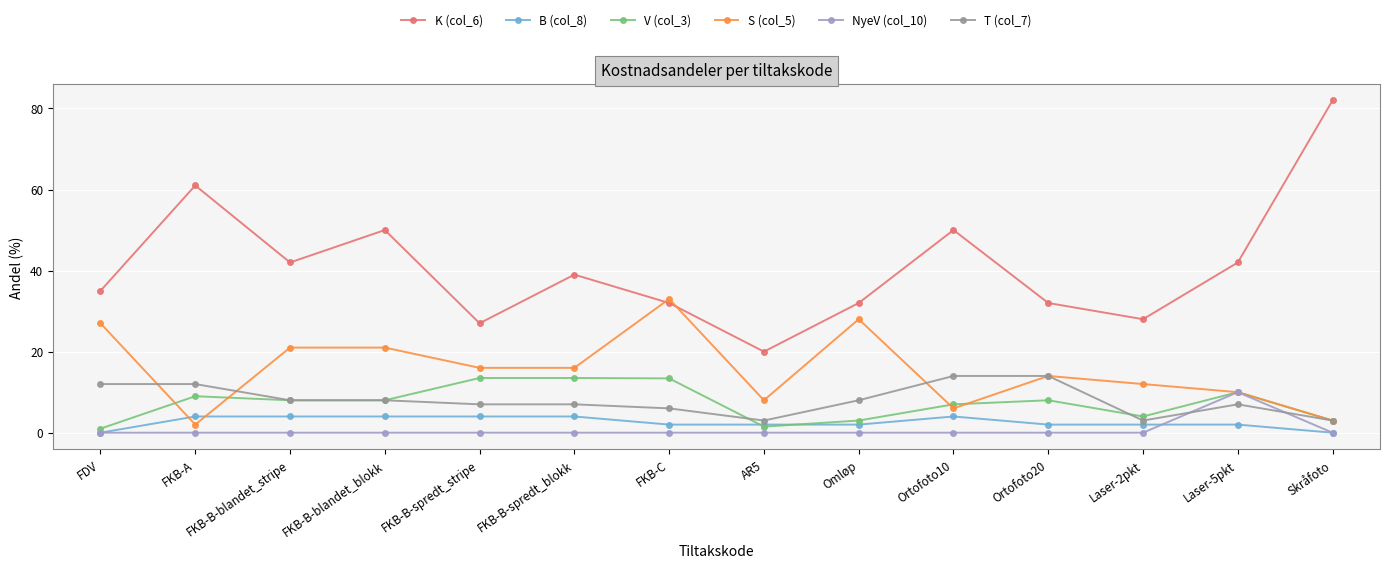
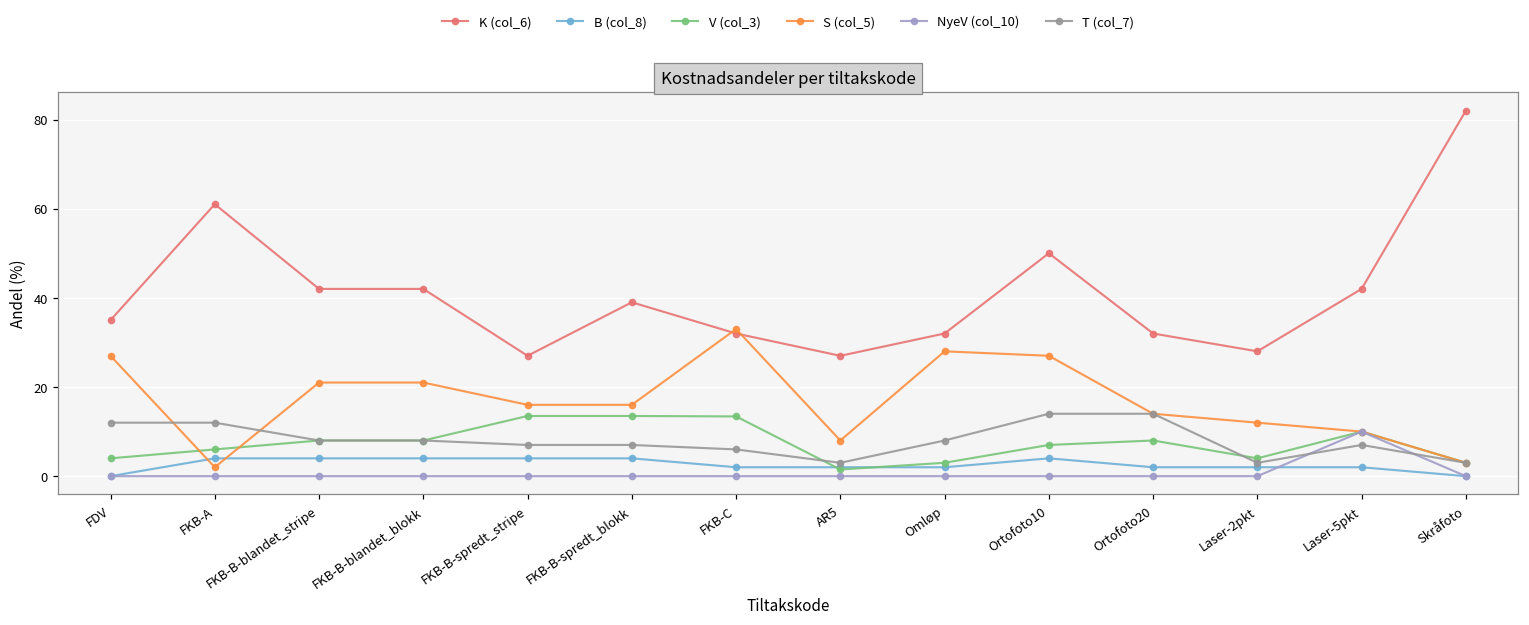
  {
    "K (col_6)": {
      "FDV": 35,
      "FKB-A": 61,
      "FKB-B-blandet_stripe": 42,
-     "FKB-B-blandet_blokk": 50,
+     "FKB-B-blandet_blokk": 42,
      "FKB-B-spredt_stripe": 27,
      "FKB-B-spredt_blokk": 39,
      "FKB-C": 32,
-     "AR5": 20,
+     "AR5": 27,
      "Omløp": 32,
      "Ortofoto10": 50,
      "Ortofoto20": 32,
      "Laser-2pkt": 28,
      "Laser-5pkt": 42,
      "Skråfoto": 82
    },
    "V (col_3)": {
-     "FDV": 1,
-     "FKB-A": 9,
+     "FDV": 4,
+     "FKB-A": 6,
      "FKB-B-spredt_stripe": 14,
      "FKB-B-spredt_blokk": 14,
      "FKB-C": 13,
      "Omløp": 3,
      "Ortofoto10": 7,
      "Ortofoto20": 8,
      "Laser-2pkt": 4
    },
    "S (col_5)": {
      "FDV": 27,
      "FKB-A": 2,
      "FKB-B-blandet_stripe": 21,
      "FKB-B-blandet_blokk": 21,
      "FKB-B-spredt_stripe": 16,
      "FKB-B-spredt_blokk": 16,
      "FKB-C": 33,
      "AR5": 8,
      "Omløp": 28,
-     "Ortofoto10": 6,
+     "Ortofoto10": 27,
      "Laser-2pkt": 12
    }
  }
